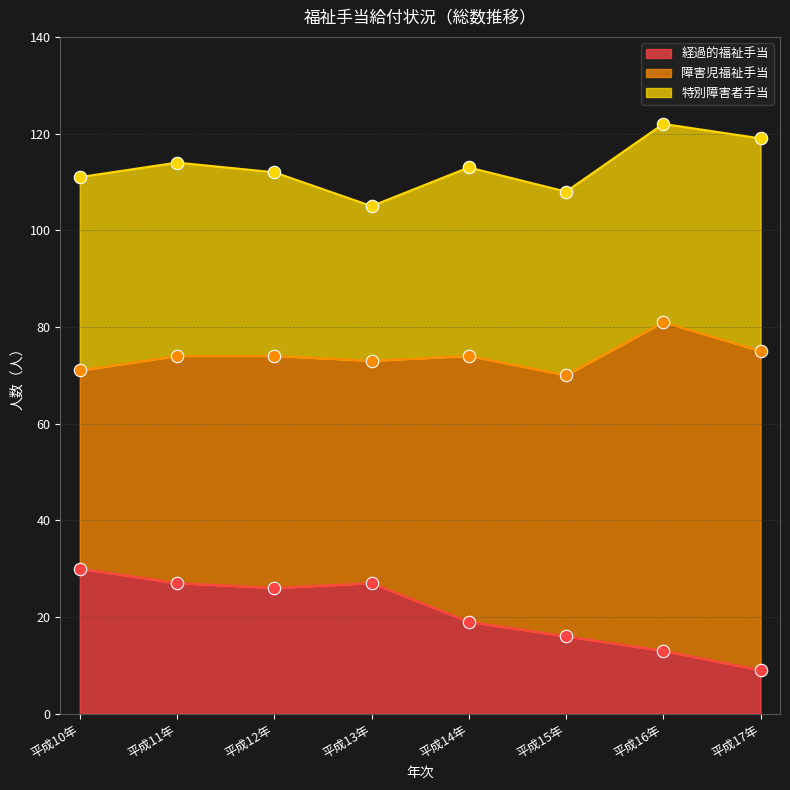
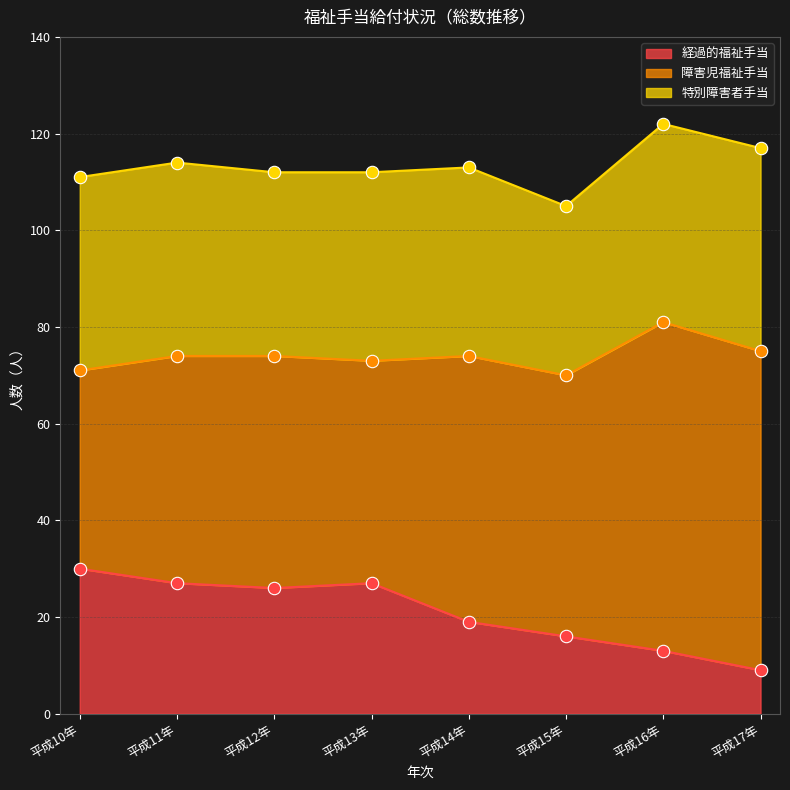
  {
    "経過的福祉手当": {
      "平成10年": 30,
      "平成11年": 27,
      "平成12年": 26,
      "平成13年": 27,
      "平成14年": 19,
      "平成15年": 16,
      "平成16年": 13,
      "平成17年": 9
    },
    "障害児福祉手当": {
      "平成10年": 41,
      "平成11年": 47,
      "平成12年": 48,
      "平成13年": 46,
      "平成14年": 55,
      "平成15年": 54,
      "平成16年": 68,
      "平成17年": 66
    },
    "特別障害者手当": {
      "平成10年": 40,
      "平成11年": 40,
      "平成12年": 38,
-     "平成13年": 32,
+     "平成13年": 39,
      "平成14年": 39,
-     "平成15年": 38,
+     "平成15年": 35,
      "平成16年": 41,
-     "平成17年": 44
+     "平成17年": 42
    }
  }
